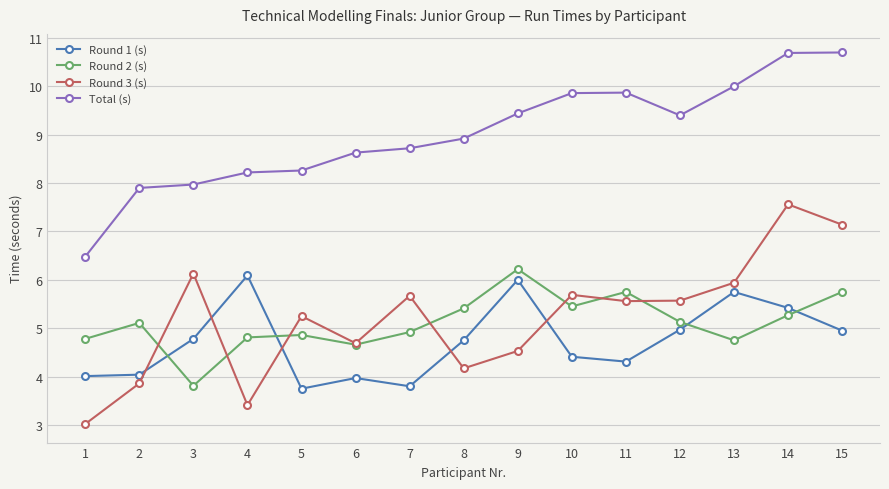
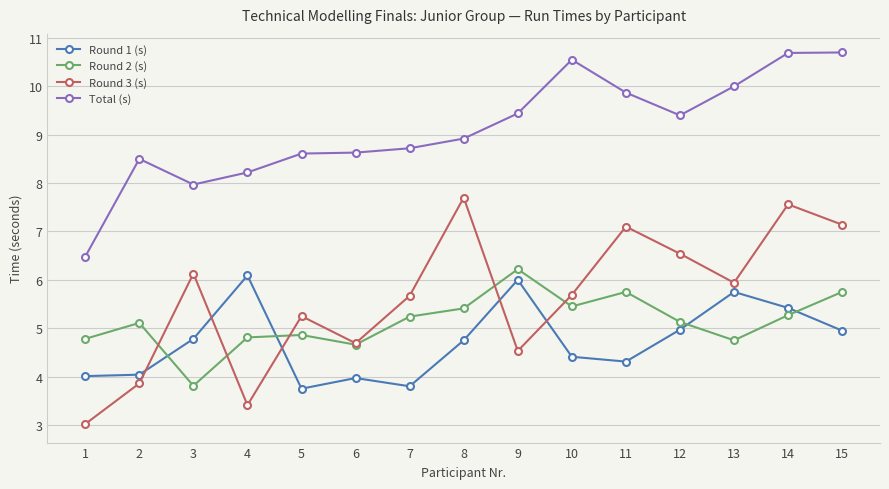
  {
    "Round 1 (s)": {
      "1": 4.0,
      "2": 4.0,
      "3": 4.8,
      "4": 6.1,
      "5": 3.8,
      "6": 4.0,
      "7": 3.8,
      "8": 4.8,
      "9": 6.0,
      "10": 4.4,
      "11": 4.3,
      "12": 5.0,
      "13": 5.8,
      "14": 5.4,
      "15": 5.0
    },
    "Round 2 (s)": {
      "1": 4.8,
      "2": 5.1,
      "3": 3.8,
      "4": 4.8,
      "5": 4.9,
-     "7": 4.9,
+     "7": 5.2,
      "8": 5.4,
      "9": 6.2,
      "10": 5.5,
      "11": 5.8,
      "12": 5.1,
      "13": 4.8,
      "14": 5.3,
      "15": 5.8
    },
    "Round 3 (s)": {
      "1": 3.0,
      "2": 3.9,
      "3": 6.1,
      "4": 3.4,
      "5": 5.3,
      "7": 5.7,
-     "8": 4.2,
+     "8": 7.7,
      "9": 4.5,
      "10": 5.7,
-     "11": 5.6,
-     "12": 5.6,
+     "11": 7.1,
+     "12": 6.5,
      "13": 5.9,
      "14": 7.6,
      "15": 7.1
    },
    "Total (s)": {
      "1": 6.5,
-     "2": 7.9,
+     "2": 8.5,
      "3": 8.0,
      "4": 8.2,
-     "5": 8.3,
+     "5": 8.6,
      "6": 8.6,
      "7": 8.7,
      "8": 8.9,
      "9": 9.4,
-     "10": 9.9,
+     "10": 10.6,
      "11": 9.9,
      "12": 9.4,
      "13": 10.0,
      "14": 10.7,
      "15": 10.7
    }
  }
